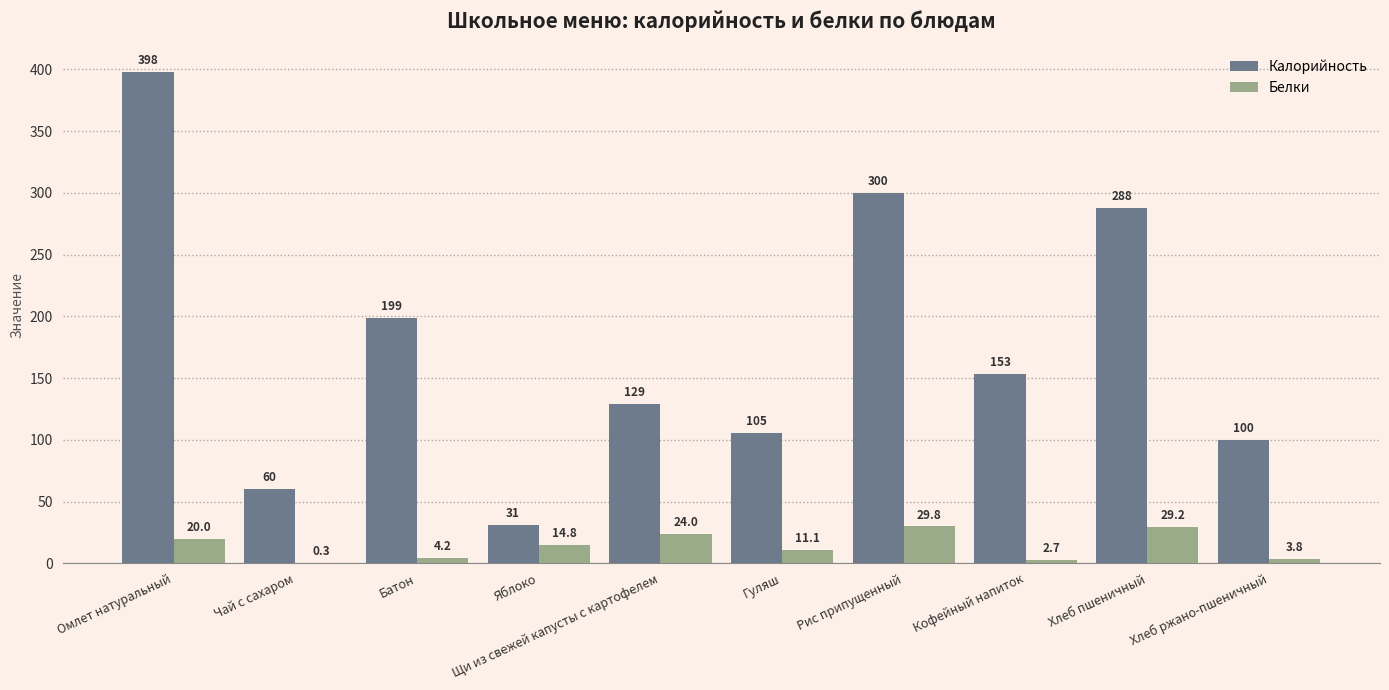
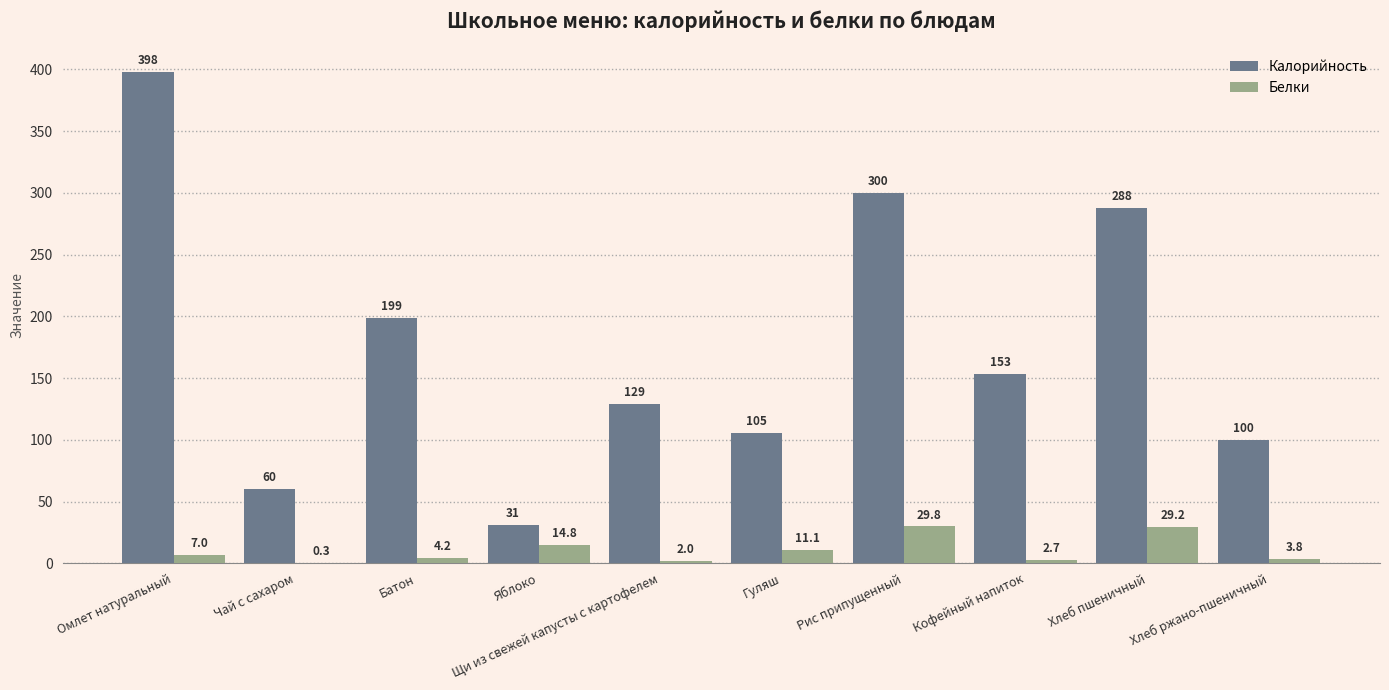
  {
    "Калорийность": {
      "Омлет натуральный": 398,
      "Чай с сахаром": 60,
      "Батон": 199,
      "Яблоко": 31,
      "Щи из свежей капусты с картофелем": 129,
      "Гуляш": 105,
      "Рис припущенный": 300,
      "Кофейный напиток": 153,
      "Хлеб пшеничный": 288,
      "Хлеб ржано-пшеничный": 100
    },
    "Белки": {
-     "Омлет натуральный": 20.0,
+     "Омлет натуральный": 7.0,
      "Чай с сахаром": 0.3,
      "Батон": 4.2,
      "Яблоко": 14.8,
-     "Щи из свежей капусты с картофелем": 24.0,
+     "Щи из свежей капусты с картофелем": 2.0,
      "Гуляш": 11.1,
      "Рис припущенный": 29.8,
      "Кофейный напиток": 2.7,
      "Хлеб пшеничный": 29.2,
      "Хлеб ржано-пшеничный": 3.8
    }
  }
